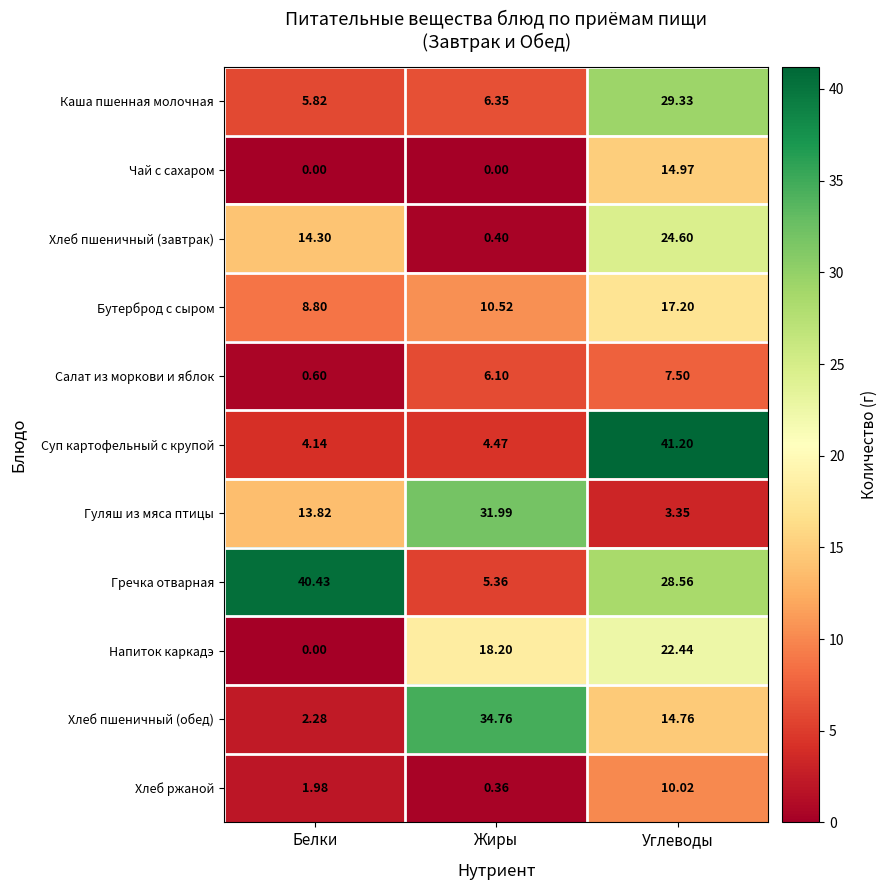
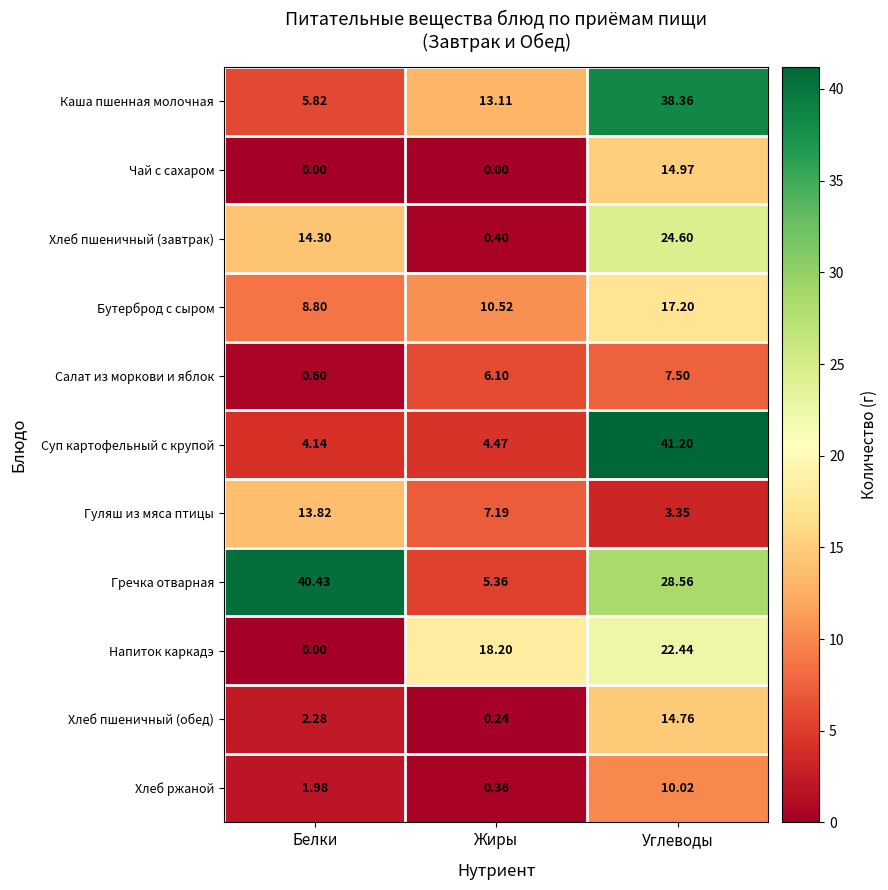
  {
    "Каша пшенная молочная": {
      "Белки": 5.82,
-     "Жиры": 6.35,
-     "Углеводы": 29.33
+     "Жиры": 13.11,
+     "Углеводы": 38.36
    },
    "Чай с сахаром": {
      "Белки": 0.00,
      "Жиры": 0.00,
      "Углеводы": 14.97
    },
    "Хлеб пшеничный (завтрак)": {
      "Белки": 14.30,
      "Жиры": 0.40,
      "Углеводы": 24.60
    },
    "Бутерброд с сыром": {
      "Белки": 8.80,
      "Жиры": 10.52,
      "Углеводы": 17.20
    },
    "Салат из моркови и яблок": {
      "Белки": 0.60,
      "Жиры": 6.10,
      "Углеводы": 7.50
    },
    "Суп картофельный с крупой": {
      "Белки": 4.14,
      "Жиры": 4.47,
      "Углеводы": 41.20
    },
    "Гуляш из мяса птицы": {
      "Белки": 13.82,
-     "Жиры": 31.99,
+     "Жиры": 7.19,
      "Углеводы": 3.35
    },
    "Гречка отварная": {
      "Белки": 40.43,
      "Жиры": 5.36,
      "Углеводы": 28.56
    },
    "Напиток каркадэ": {
      "Белки": 0.00,
      "Жиры": 18.20,
      "Углеводы": 22.44
    },
    "Хлеб пшеничный (обед)": {
      "Белки": 2.28,
-     "Жиры": 34.76,
+     "Жиры": 0.24,
      "Углеводы": 14.76
    },
    "Хлеб ржаной": {
      "Белки": 1.98,
      "Жиры": 0.36,
      "Углеводы": 10.02
    }
  }
